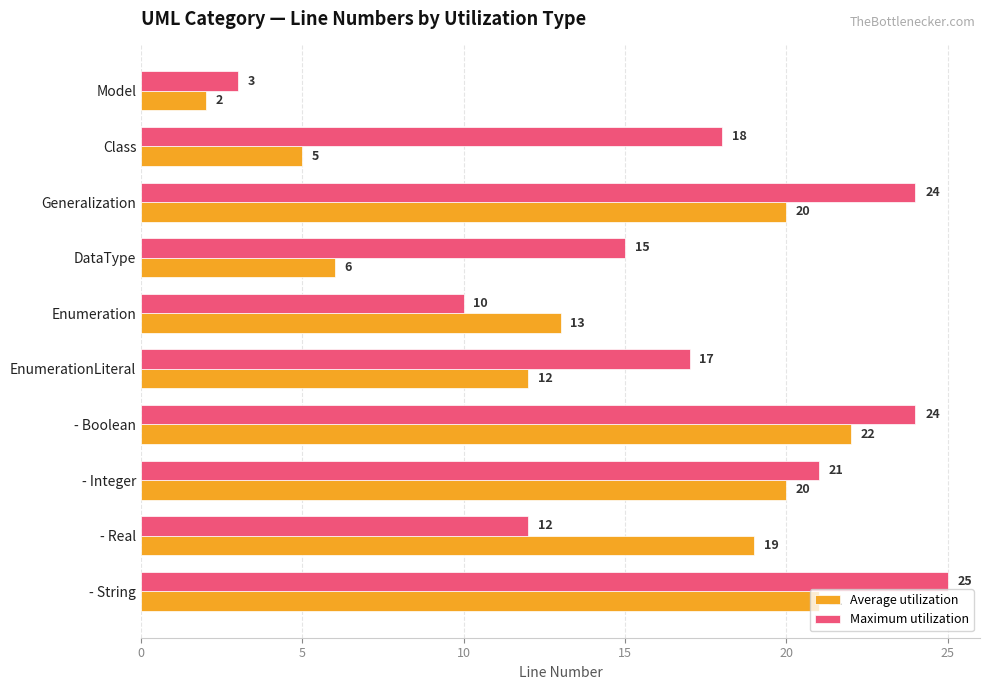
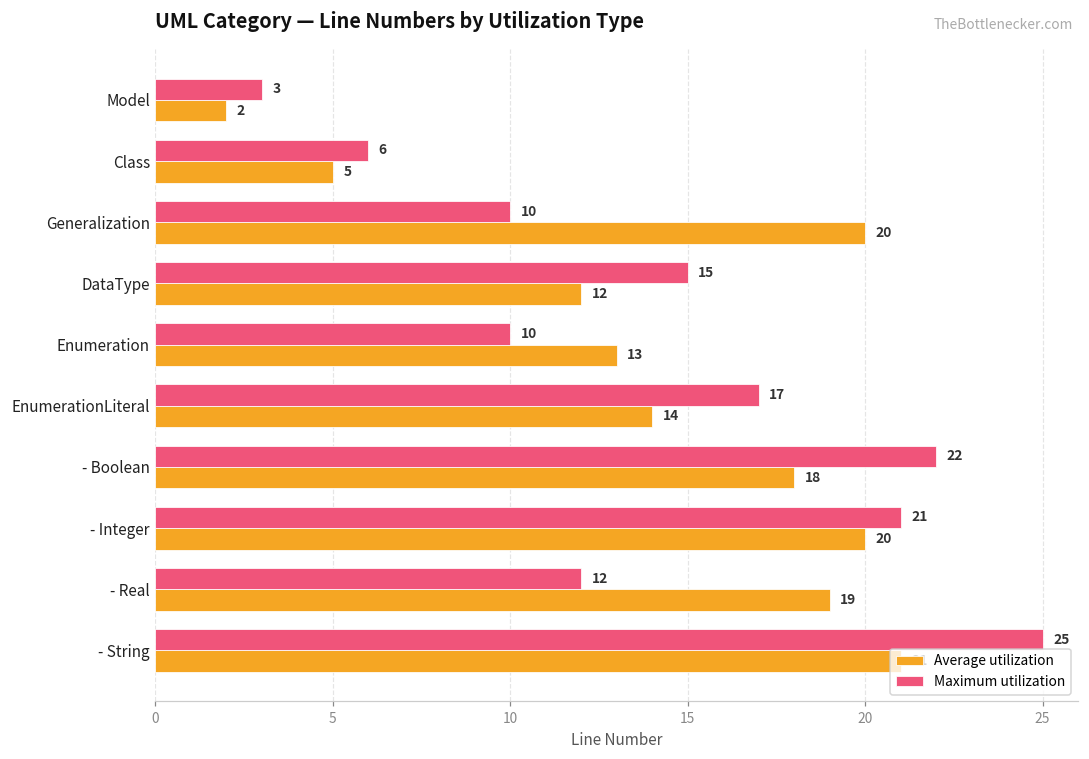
  {
    "Average utilization": {
      "Model": 2,
      "Class": 5,
      "Generalization": 20,
-     "DataType": 6,
+     "DataType": 12,
      "Enumeration": 13,
-     "EnumerationLiteral": 12,
-     "- Boolean": 22,
+     "EnumerationLiteral": 14,
+     "- Boolean": 18,
      "- Integer": 20,
      "- Real": 19
    },
    "Maximum utilization": {
      "Model": 3,
-     "Class": 18,
-     "Generalization": 24,
+     "Class": 6,
+     "Generalization": 10,
      "DataType": 15,
      "Enumeration": 10,
      "EnumerationLiteral": 17,
-     "- Boolean": 24,
+     "- Boolean": 22,
      "- Integer": 21,
      "- Real": 12,
      "- String": 25
    }
  }
